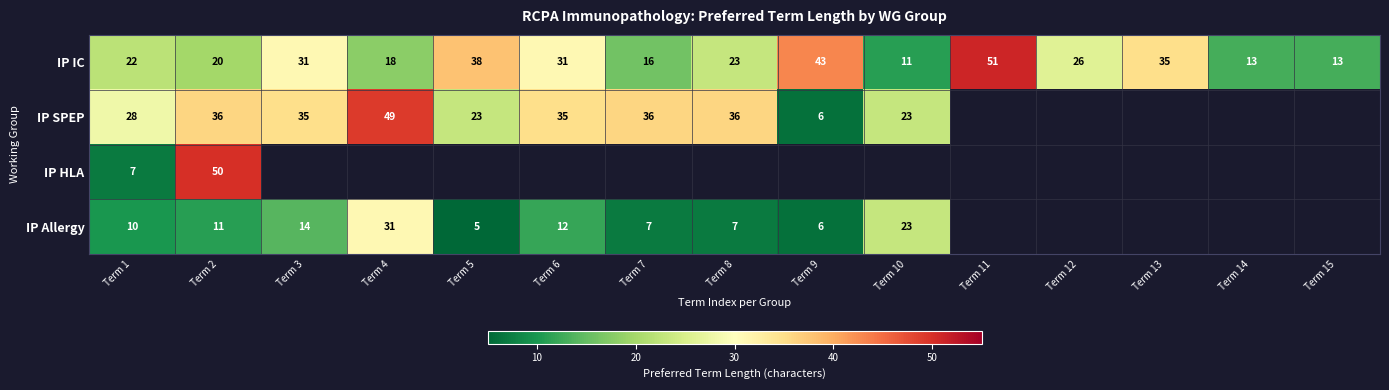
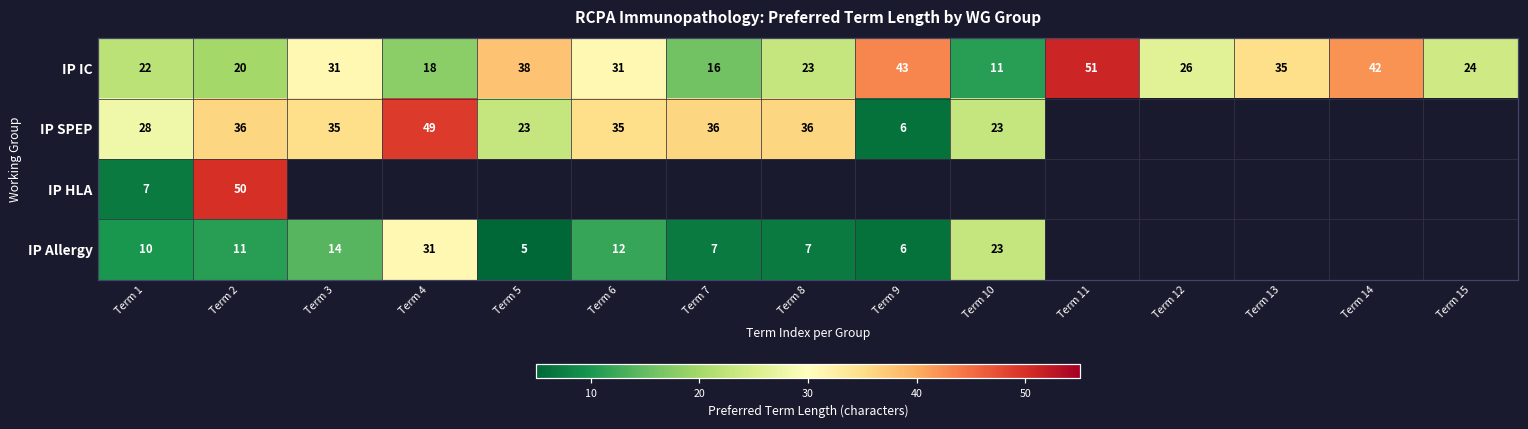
  {
    "IP IC": {
      "Term 1": 22,
      "Term 2": 20,
      "Term 3": 31,
      "Term 4": 18,
      "Term 5": 38,
      "Term 6": 31,
      "Term 7": 16,
      "Term 8": 23,
      "Term 9": 43,
      "Term 10": 11,
      "Term 11": 51,
      "Term 12": 26,
      "Term 13": 35,
-     "Term 14": 13,
-     "Term 15": 13
+     "Term 14": 42,
+     "Term 15": 24
    },
    "IP SPEP": {
      "Term 1": 28,
      "Term 2": 36,
      "Term 3": 35,
      "Term 4": 49,
      "Term 5": 23,
      "Term 6": 35,
      "Term 7": 36,
      "Term 8": 36,
      "Term 9": 6,
      "Term 10": 23
    },
    "IP HLA": {
      "Term 1": 7,
      "Term 2": 50
    },
    "IP Allergy": {
      "Term 1": 10,
      "Term 2": 11,
      "Term 3": 14,
      "Term 4": 31,
      "Term 5": 5,
      "Term 6": 12,
      "Term 7": 7,
      "Term 8": 7,
      "Term 9": 6,
      "Term 10": 23
    }
  }
